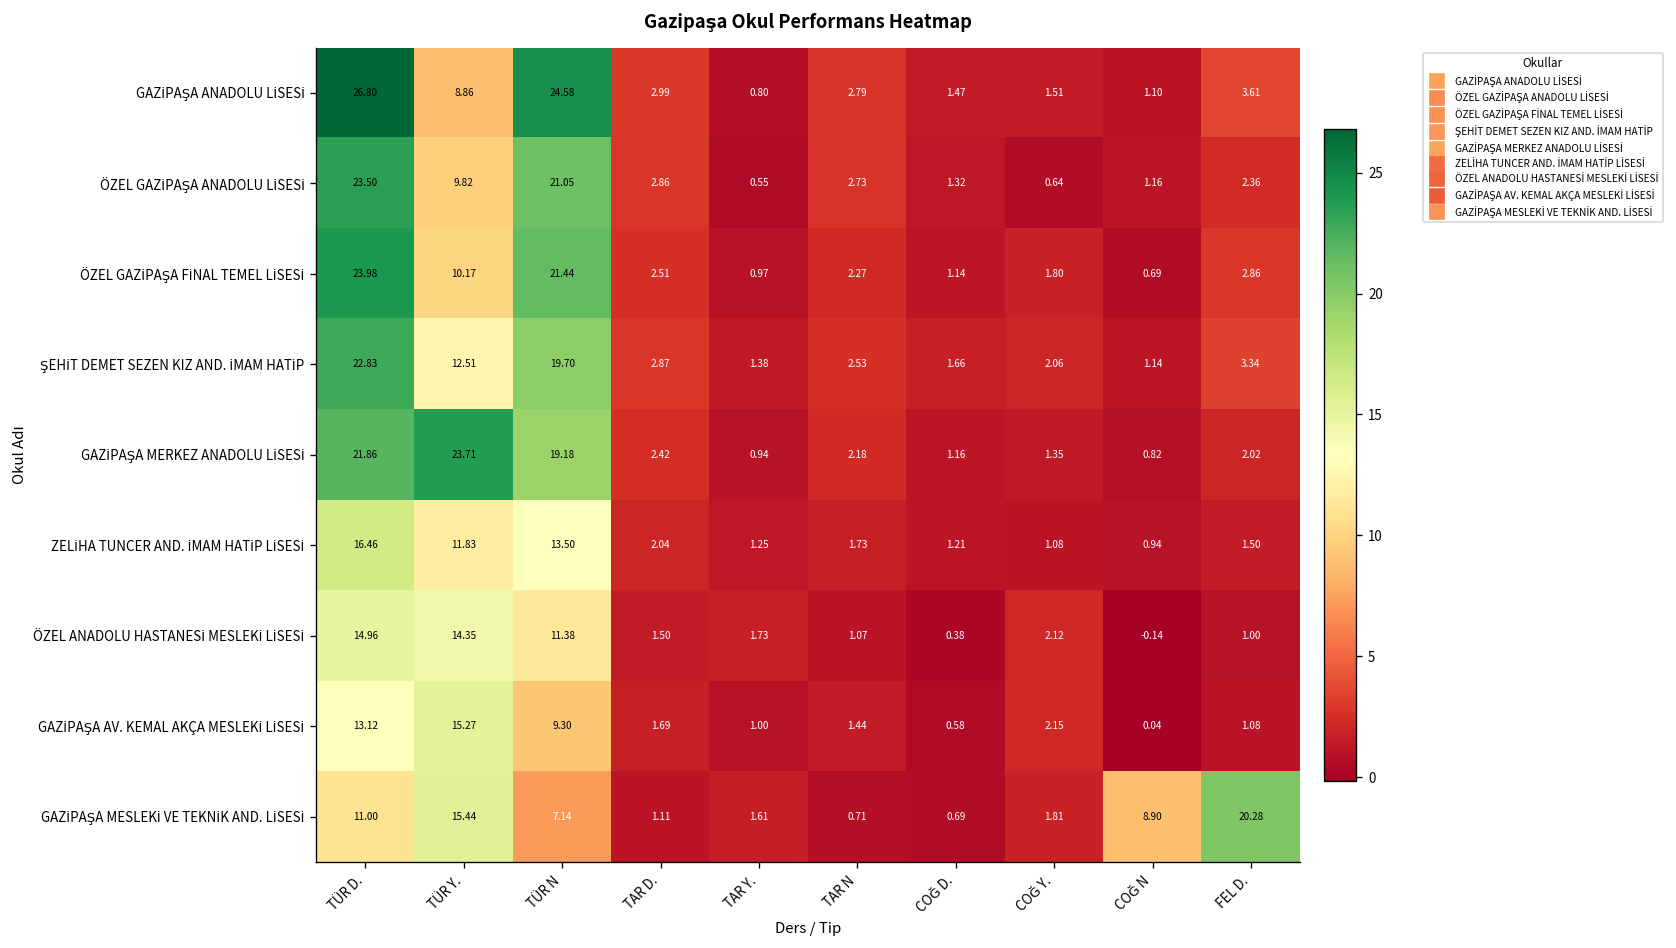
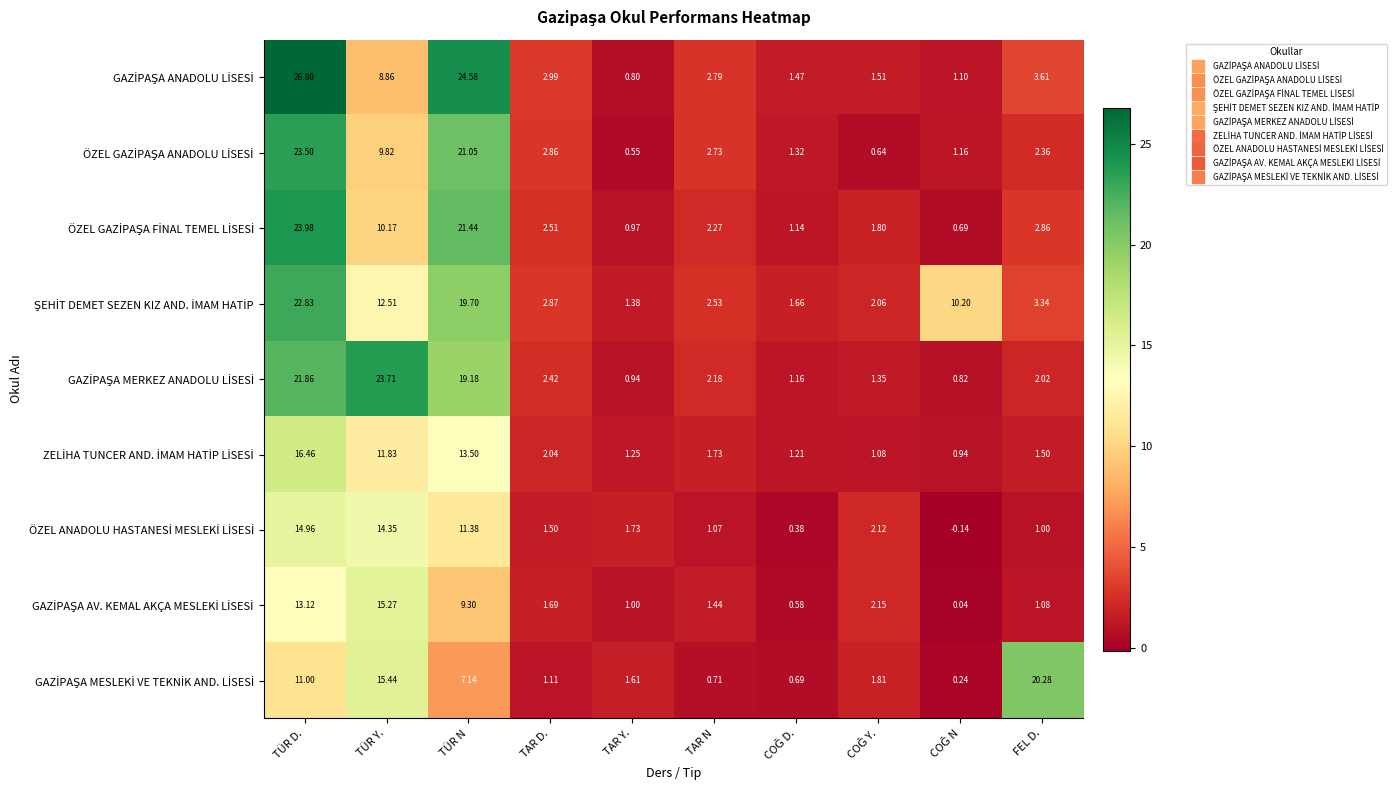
  {
    "GAZİPAŞA ANADOLU LİSESİ": {
      "TÜR D.": 26.80,
      "TÜR Y.": 8.86,
      "TÜR N": 24.58,
      "TAR D.": 2.99,
      "TAR Y.": 0.80,
      "TAR N": 2.79,
      "COĞ D.": 1.47,
      "COĞ Y.": 1.51,
      "COĞ N": 1.10,
      "FEL D.": 3.61
    },
    "ÖZEL GAZİPAŞA ANADOLU LİSESİ": {
      "TÜR D.": 23.50,
      "TÜR Y.": 9.82,
      "TÜR N": 21.05,
      "TAR D.": 2.86,
      "TAR Y.": 0.55,
      "TAR N": 2.73,
      "COĞ D.": 1.32,
      "COĞ Y.": 0.64,
      "COĞ N": 1.16,
      "FEL D.": 2.36
    },
    "ÖZEL GAZİPAŞA FİNAL TEMEL LİSESİ": {
      "TÜR D.": 23.98,
      "TÜR Y.": 10.17,
      "TÜR N": 21.44,
      "TAR D.": 2.51,
      "TAR Y.": 0.97,
      "TAR N": 2.27,
      "COĞ D.": 1.14,
      "COĞ Y.": 1.80,
      "COĞ N": 0.69,
      "FEL D.": 2.86
    },
    "ŞEHİT DEMET SEZEN KIZ AND. İMAM HATİP": {
      "TÜR D.": 22.83,
      "TÜR Y.": 12.51,
      "TÜR N": 19.70,
      "TAR D.": 2.87,
      "TAR Y.": 1.38,
      "TAR N": 2.53,
      "COĞ D.": 1.66,
      "COĞ Y.": 2.06,
-     "COĞ N": 1.14,
+     "COĞ N": 10.20,
      "FEL D.": 3.34
    },
    "GAZİPAŞA MERKEZ ANADOLU LİSESİ": {
      "TÜR D.": 21.86,
      "TÜR Y.": 23.71,
      "TÜR N": 19.18,
      "TAR D.": 2.42,
      "TAR Y.": 0.94,
      "TAR N": 2.18,
      "COĞ D.": 1.16,
      "COĞ Y.": 1.35,
      "COĞ N": 0.82,
      "FEL D.": 2.02
    },
    "ZELİHA TUNCER AND. İMAM HATİP LİSESİ": {
      "TÜR D.": 16.46,
      "TÜR Y.": 11.83,
      "TÜR N": 13.50,
      "TAR D.": 2.04,
      "TAR Y.": 1.25,
      "TAR N": 1.73,
      "COĞ D.": 1.21,
      "COĞ Y.": 1.08,
      "COĞ N": 0.94,
      "FEL D.": 1.50
    },
    "ÖZEL ANADOLU HASTANESİ MESLEKİ LİSESİ": {
      "TÜR D.": 14.96,
      "TÜR Y.": 14.35,
      "TÜR N": 11.38,
      "TAR D.": 1.50,
      "TAR Y.": 1.73,
      "TAR N": 1.07,
      "COĞ D.": 0.38,
      "COĞ Y.": 2.12,
      "COĞ N": -0.14,
      "FEL D.": 1.00
    },
    "GAZİPAŞA AV. KEMAL AKÇA MESLEKİ LİSESİ": {
      "TÜR D.": 13.12,
      "TÜR Y.": 15.27,
      "TÜR N": 9.30,
      "TAR D.": 1.69,
      "TAR Y.": 1.00,
      "TAR N": 1.44,
      "COĞ D.": 0.58,
      "COĞ Y.": 2.15,
      "COĞ N": 0.04,
      "FEL D.": 1.08
    },
    "GAZİPAŞA MESLEKİ VE TEKNİK AND. LİSESİ": {
      "TÜR D.": 11.00,
      "TÜR Y.": 15.44,
      "TÜR N": 7.14,
      "TAR D.": 1.11,
      "TAR Y.": 1.61,
      "TAR N": 0.71,
      "COĞ D.": 0.69,
      "COĞ Y.": 1.81,
-     "COĞ N": 8.90,
+     "COĞ N": 0.24,
      "FEL D.": 20.28
    }
  }
